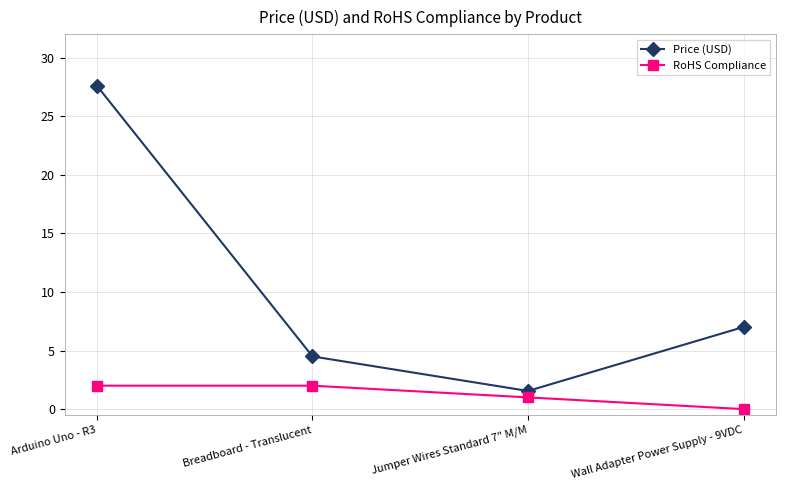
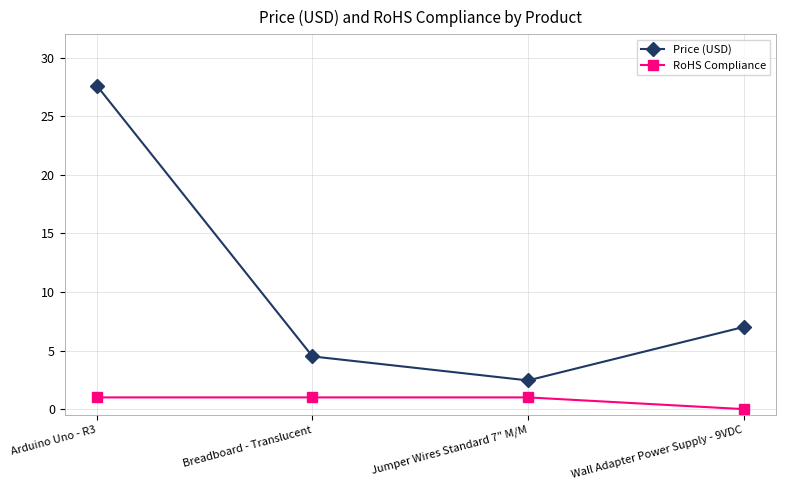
  {
    "Price (USD)": {
      "Arduino Uno - R3": 27.6,
      "Breadboard - Translucent": 4.5,
-     "Jumper Wires Standard 7\" M/M": 1.6,
+     "Jumper Wires Standard 7\" M/M": 2.5,
      "Wall Adapter Power Supply - 9VDC": 7.0
    },
    "RoHS Compliance": {
-     "Arduino Uno - R3": 2,
-     "Breadboard - Translucent": 2,
+     "Arduino Uno - R3": 1,
+     "Breadboard - Translucent": 1,
      "Jumper Wires Standard 7\" M/M": 1,
      "Wall Adapter Power Supply - 9VDC": 0
    }
  }
